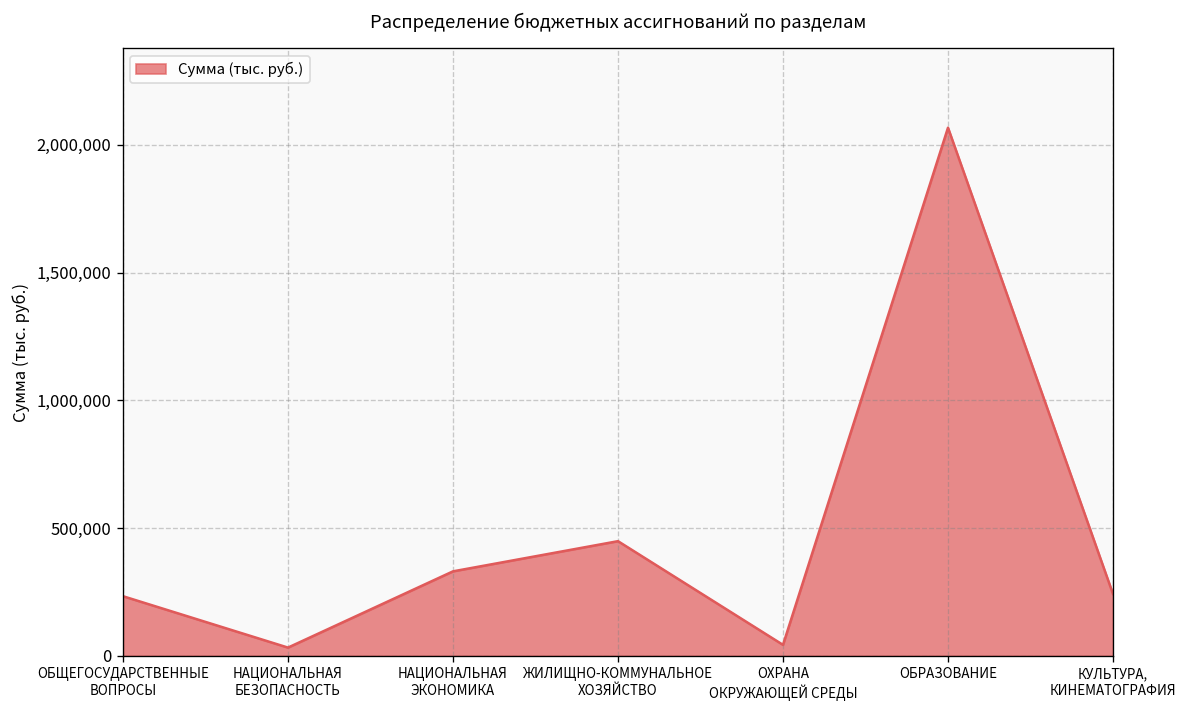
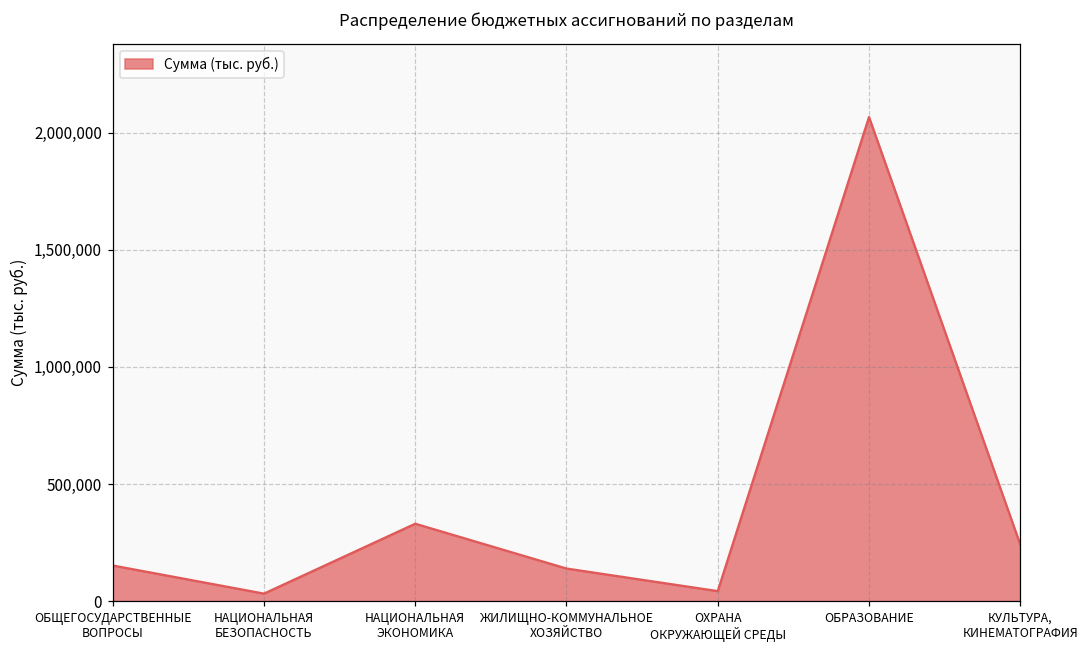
  {
-   "ОБЩЕГОСУДАРСТВЕННЫЕ ВОПРОСЫ": "230,000",
+   "ОБЩЕГОСУДАРСТВЕННЫЕ ВОПРОСЫ": "150,000",
    "НАЦИОНАЛЬНАЯ БЕЗОПАСНОСТЬ": "30,000",
    "НАЦИОНАЛЬНАЯ ЭКОНОМИКА": "330,000",
-   "ЖИЛИЩНО-КОММУНАЛЬНОЕ ХОЗЯЙСТВО": "450,000",
+   "ЖИЛИЩНО-КОММУНАЛЬНОЕ ХОЗЯЙСТВО": "140,000",
    "ОХРАНА ОКРУЖАЮЩЕЙ СРЕДЫ": "40,000",
    "ОБРАЗОВАНИЕ": "2,070,000",
    "КУЛЬТУРА, КИНЕМАТОГРАФИЯ": "240,000"
  }
